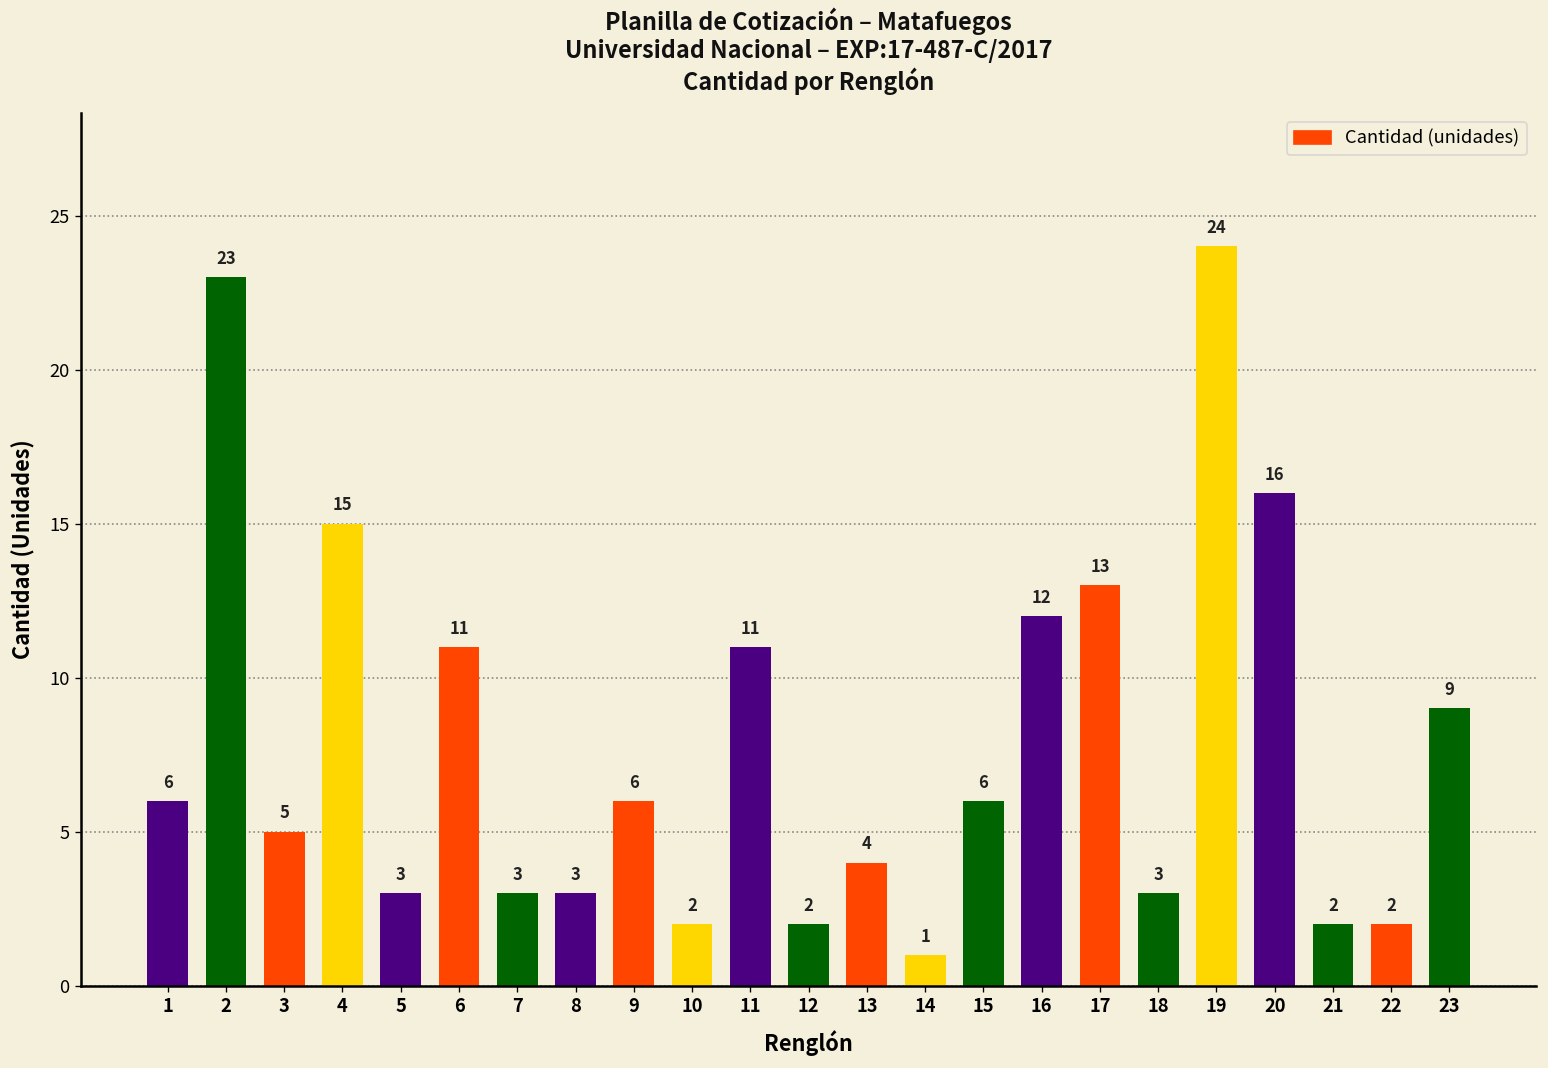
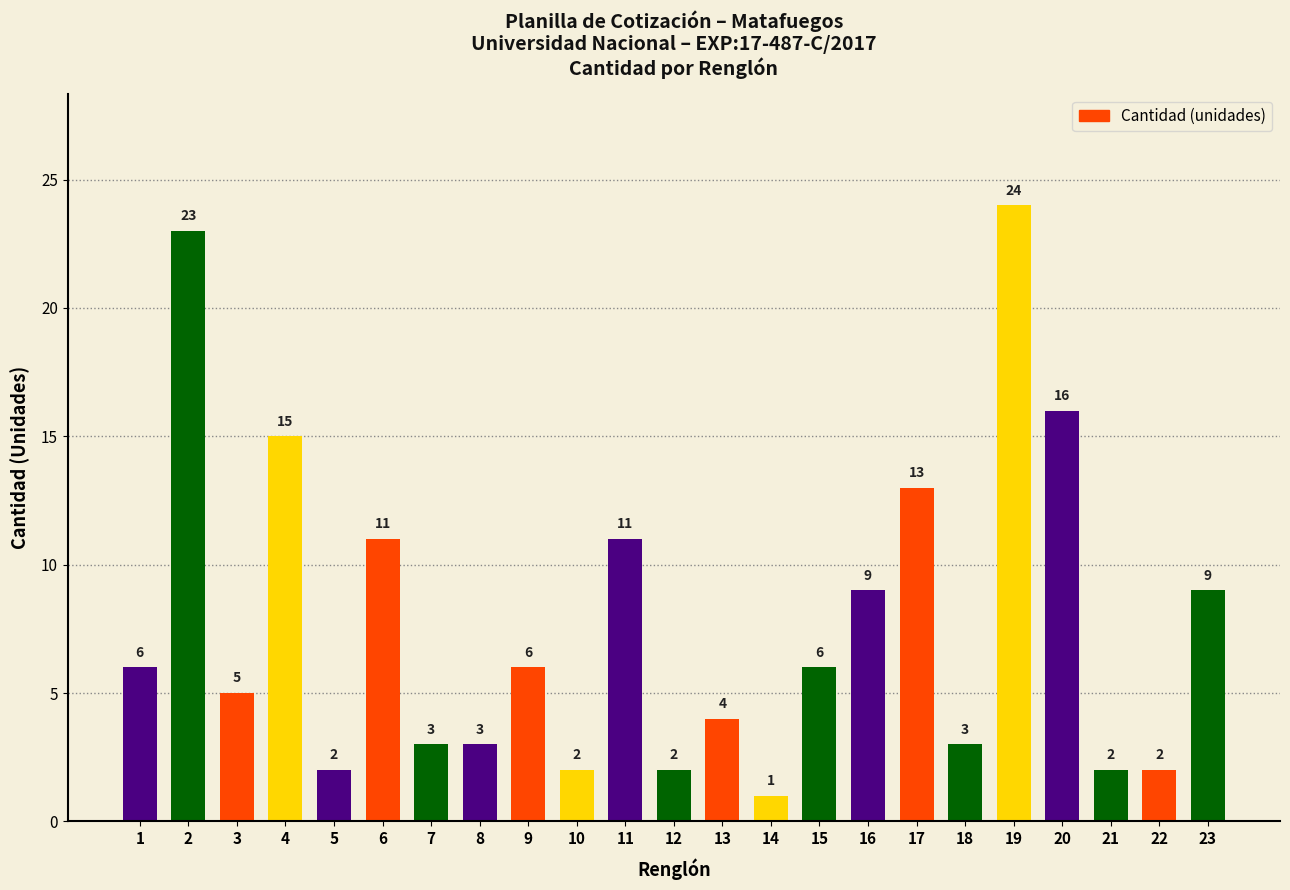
  {
    "1": 6,
    "2": 23,
    "3": 5,
    "4": 15,
-   "5": 3,
+   "5": 2,
    "6": 11,
    "7": 3,
    "8": 3,
    "9": 6,
    "10": 2,
    "11": 11,
    "12": 2,
    "13": 4,
    "14": 1,
    "15": 6,
-   "16": 12,
+   "16": 9,
    "17": 13,
    "18": 3,
    "19": 24,
    "20": 16,
    "21": 2,
    "22": 2,
    "23": 9
  }
